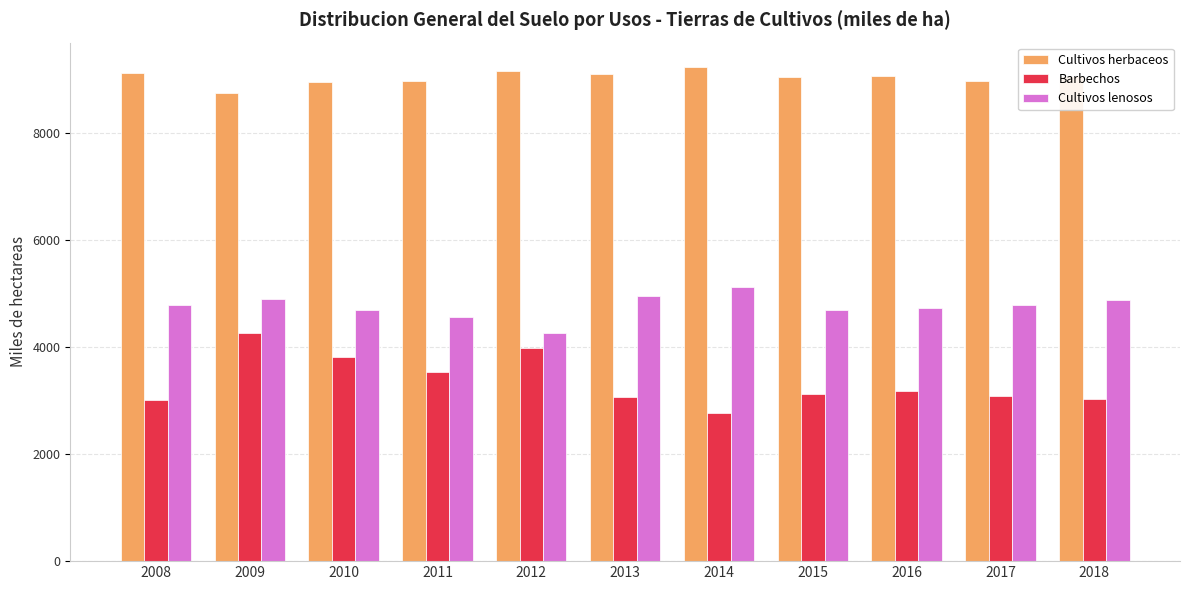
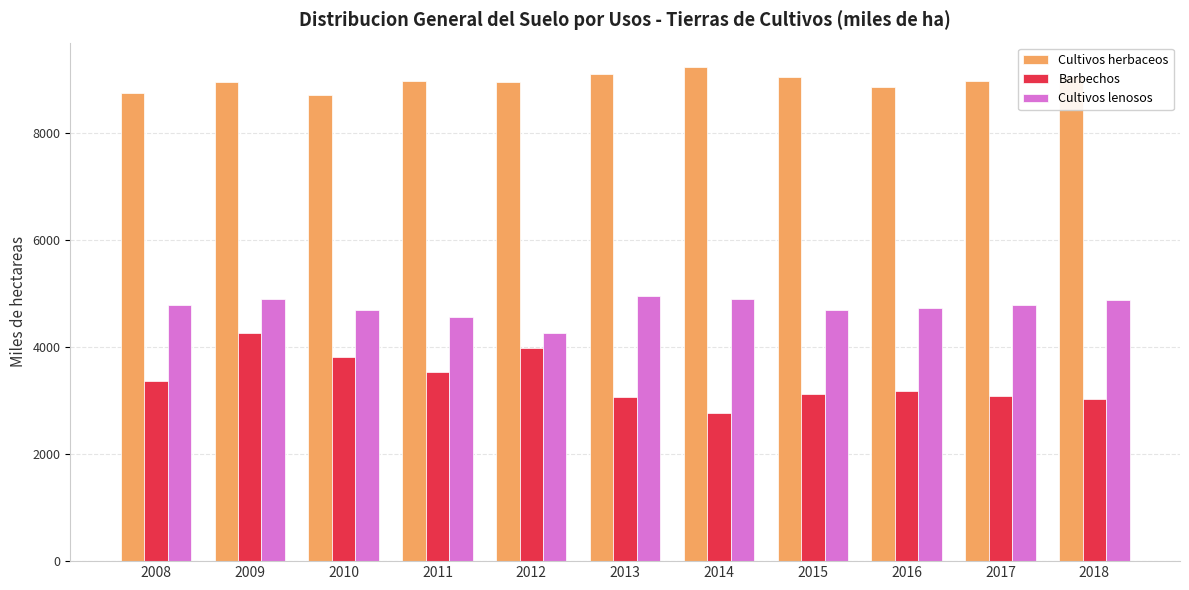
  {
    "Cultivos herbaceos": {
-     "2008": 9100,
-     "2009": 8800,
-     "2010": 9000,
+     "2008": 8700,
+     "2009": 9000,
+     "2010": 8700,
      "2011": 9000,
-     "2012": 9200,
+     "2012": 9000,
      "2013": 9100,
      "2014": 9200,
      "2015": 9000,
-     "2016": 9100,
+     "2016": 8900,
      "2017": 9000
    },
    "Barbechos": {
-     "2008": 3000,
+     "2008": 3400,
      "2009": 4300,
      "2010": 3800,
      "2011": 3500,
      "2012": 4000,
      "2013": 3100,
      "2014": 2800,
      "2015": 3100,
      "2016": 3200,
      "2017": 3100,
      "2018": 3000
    },
    "Cultivos lenosos": {
      "2008": 4800,
      "2009": 4900,
      "2010": 4700,
      "2011": 4600,
      "2012": 4300,
      "2013": 5000,
-     "2014": 5100,
+     "2014": 4900,
      "2015": 4700,
      "2016": 4700,
      "2017": 4800,
      "2018": 4900
    }
  }
